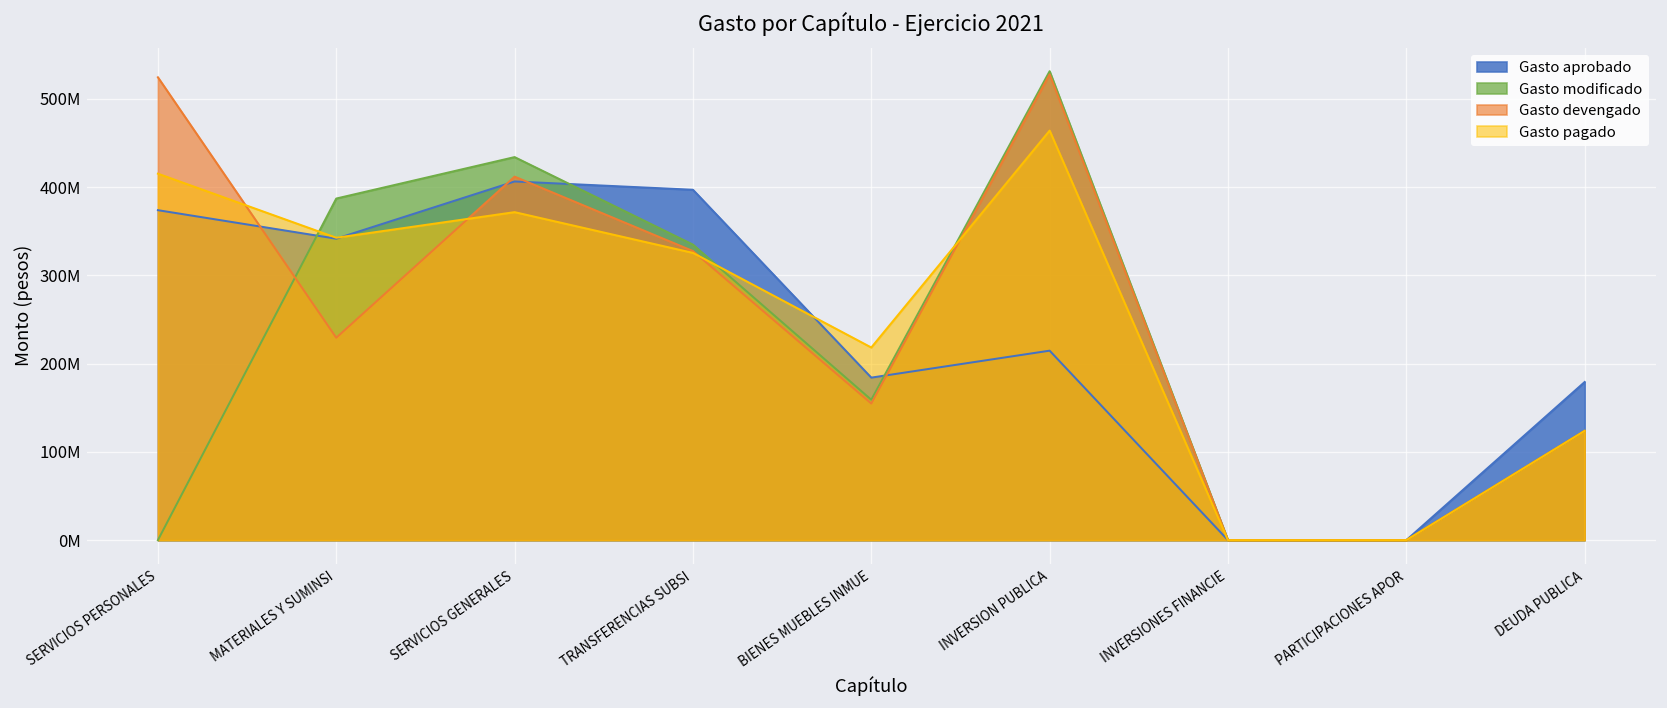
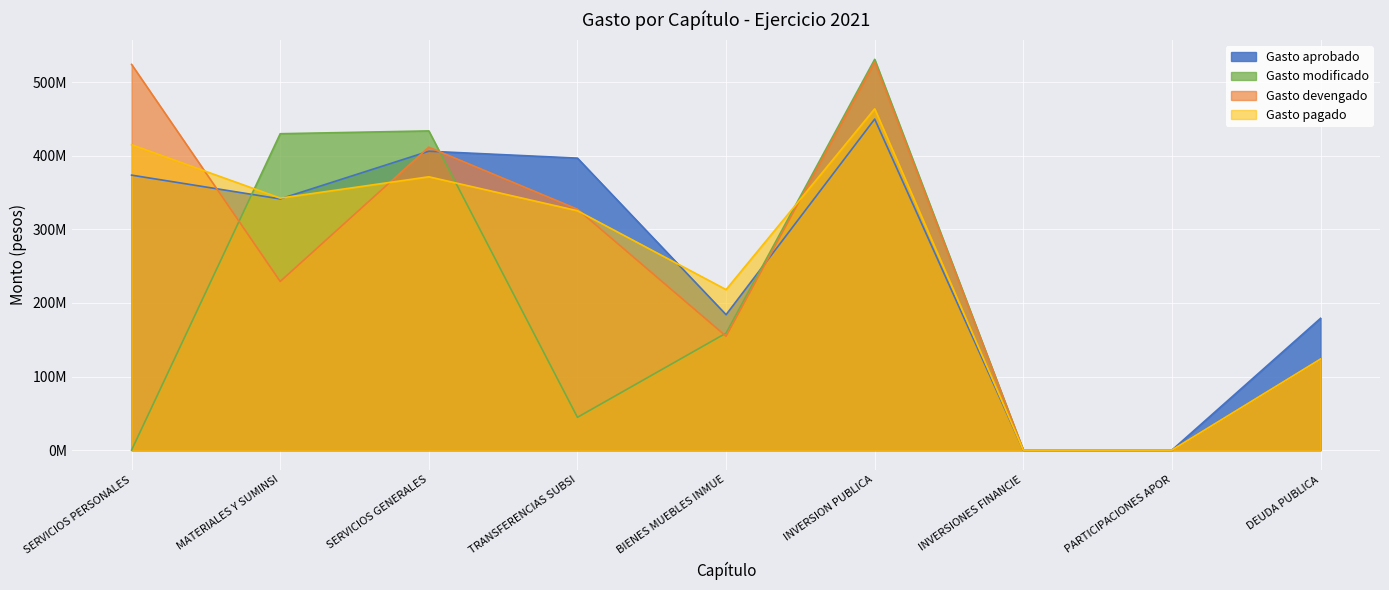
  {
    "Gasto aprobado": {
      "SERVICIOS PERSONALES": 370000000,
      "SERVICIOS GENERALES": 410000000,
      "TRANSFERENCIAS SUBSI": 400000000,
      "BIENES MUEBLES INMUE": 180000000,
-     "INVERSION PUBLICA": 210000000,
+     "INVERSION PUBLICA": 450000000,
      "DEUDA PUBLICA": 180000000
    },
    "Gasto modificado": {
      "SERVICIOS PERSONALES": 0,
-     "MATERIALES Y SUMINSI": 390000000,
+     "MATERIALES Y SUMINSI": 430000000,
      "SERVICIOS GENERALES": 430000000,
-     "TRANSFERENCIAS SUBSI": 330000000,
+     "TRANSFERENCIAS SUBSI": 40000000,
      "BIENES MUEBLES INMUE": 160000000,
      "INVERSION PUBLICA": 530000000
    },
    "Gasto devengado": {
      "SERVICIOS PERSONALES": 520000000,
      "MATERIALES Y SUMINSI": 230000000,
      "SERVICIOS GENERALES": 410000000,
      "BIENES MUEBLES INMUE": 150000000,
      "INVERSION PUBLICA": 530000000
    },
    "Gasto pagado": {
      "SERVICIOS PERSONALES": 420000000,
      "SERVICIOS GENERALES": 370000000,
      "BIENES MUEBLES INMUE": 220000000,
      "INVERSION PUBLICA": 460000000
    }
  }
